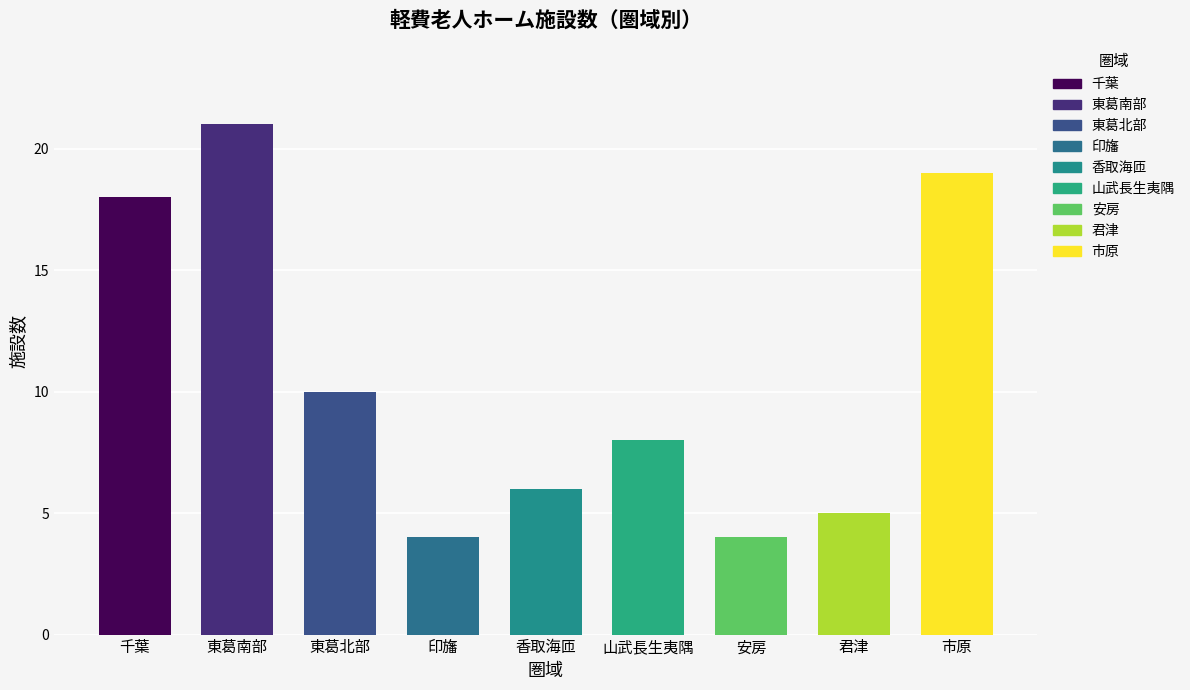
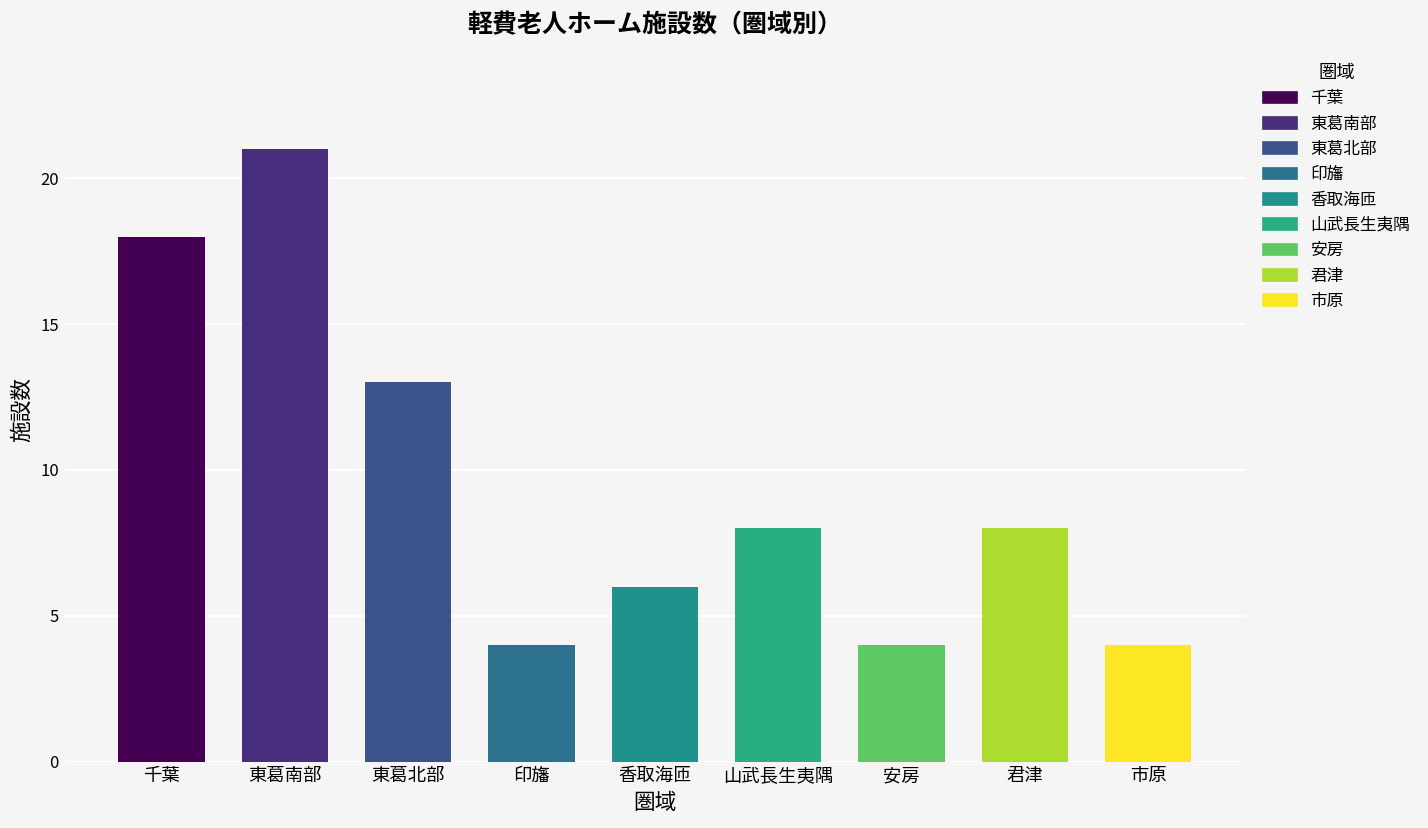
  {
    "千葉": 18,
    "東葛南部": 21,
-   "東葛北部": 10,
+   "東葛北部": 13,
    "印旛": 4,
    "香取海匝": 6,
    "山武長生夷隅": 8,
    "安房": 4,
-   "君津": 5,
-   "市原": 19
+   "君津": 8,
+   "市原": 4
  }
